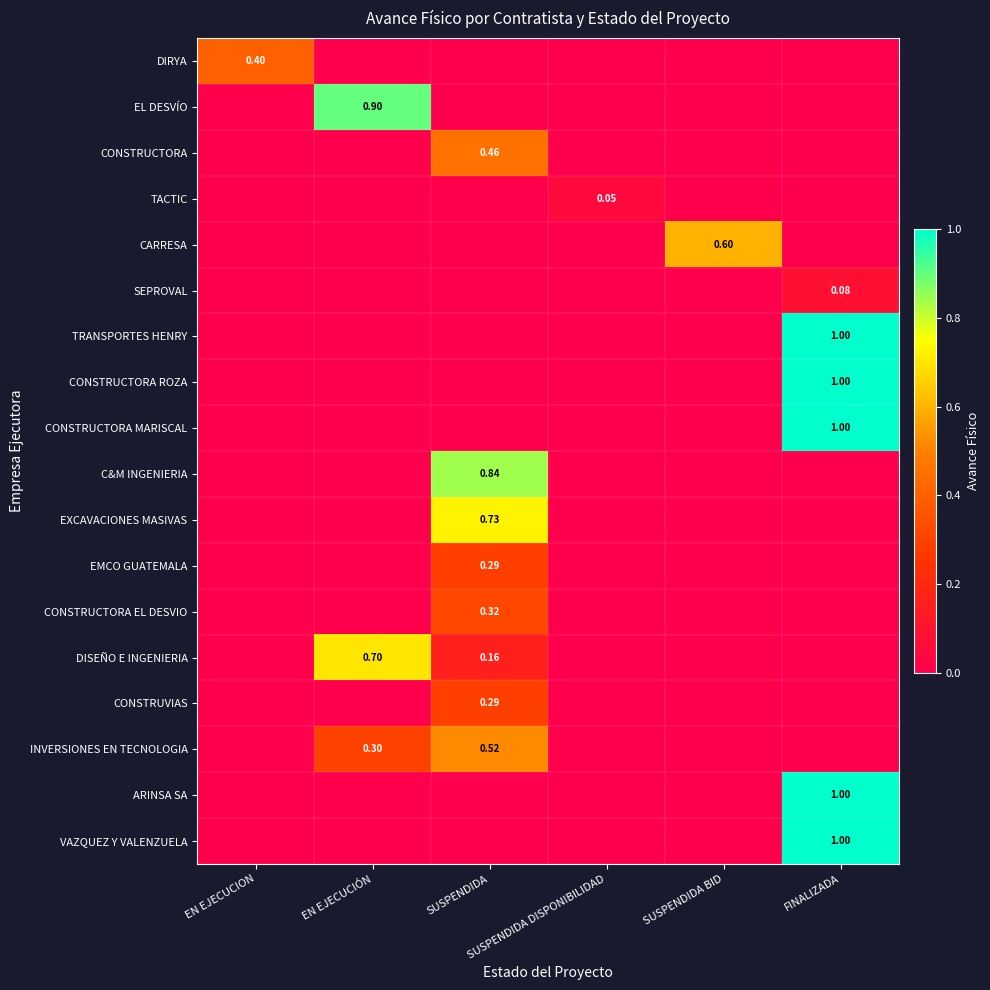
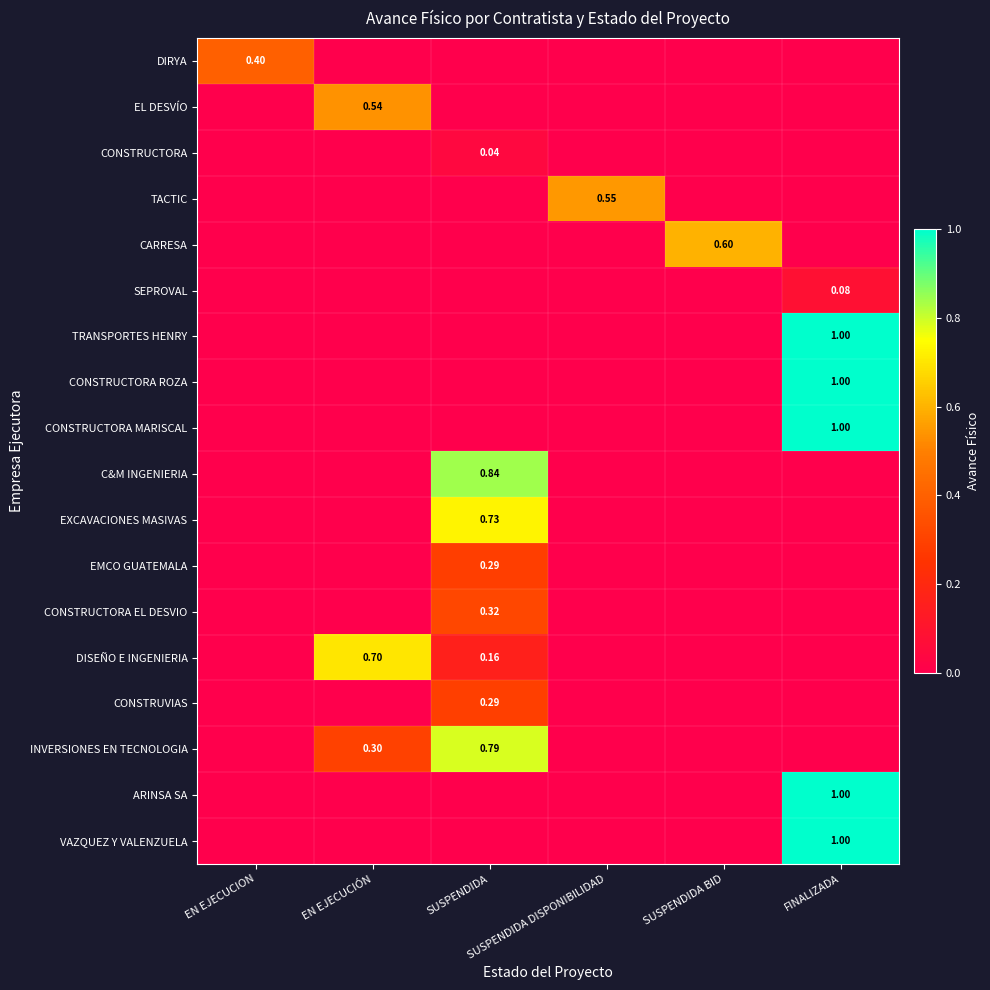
  {
    "DIRYA": {
      "EN EJECUCION": 0.40
    },
    "EL DESVÍO": {
-     "EN EJECUCIÓN": 0.90
+     "EN EJECUCIÓN": 0.54
    },
    "CONSTRUCTORA": {
-     "SUSPENDIDA": 0.46
+     "SUSPENDIDA": 0.04
    },
    "TACTIC": {
-     "SUSPENDIDA DISPONIBILIDAD": 0.05
+     "SUSPENDIDA DISPONIBILIDAD": 0.55
    },
    "CARRESA": {
      "SUSPENDIDA BID": 0.60
    },
    "SEPROVAL": {
      "FINALIZADA": 0.08
    },
    "TRANSPORTES HENRY": {
      "FINALIZADA": 1.00
    },
    "CONSTRUCTORA ROZA": {
      "FINALIZADA": 1.00
    },
    "CONSTRUCTORA MARISCAL": {
      "FINALIZADA": 1.00
    },
    "C&M INGENIERIA": {
      "SUSPENDIDA": 0.84
    },
    "EXCAVACIONES MASIVAS": {
      "SUSPENDIDA": 0.73
    },
    "EMCO GUATEMALA": {
      "SUSPENDIDA": 0.29
    },
    "CONSTRUCTORA EL DESVIO": {
      "SUSPENDIDA": 0.32
    },
    "DISEÑO E INGENIERIA": {
      "EN EJECUCIÓN": 0.70,
      "SUSPENDIDA": 0.16
    },
    "CONSTRUVIAS": {
      "SUSPENDIDA": 0.29
    },
    "INVERSIONES EN TECNOLOGIA": {
      "EN EJECUCIÓN": 0.30,
-     "SUSPENDIDA": 0.52
+     "SUSPENDIDA": 0.79
    },
    "ARINSA SA": {
      "FINALIZADA": 1.00
    },
    "VAZQUEZ Y VALENZUELA": {
      "FINALIZADA": 1.00
    }
  }
